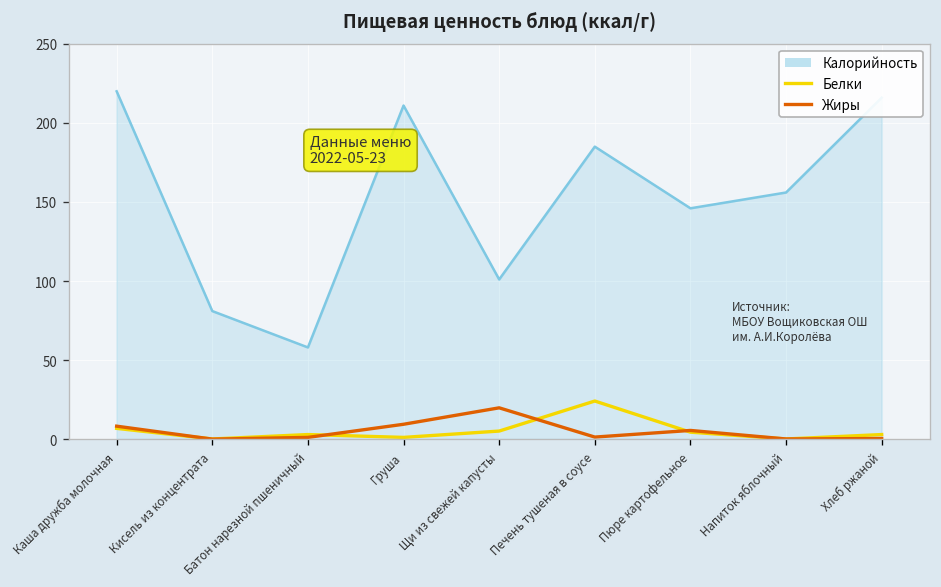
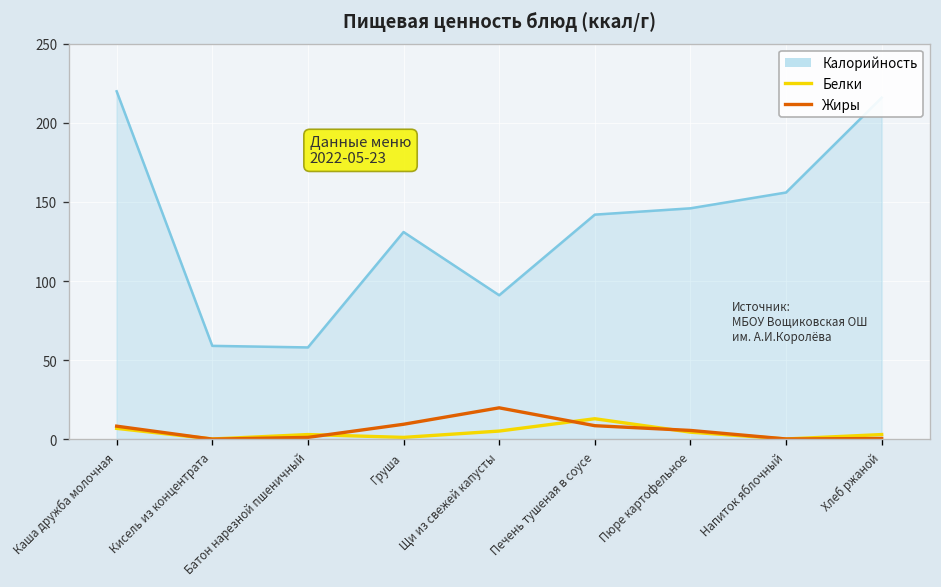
  {
    "Калорийность": {
      "Каша дружба молочная": 220,
-     "Кисель из концентрата": 81,
+     "Кисель из концентрата": 59,
      "Батон нарезной пшеничный": 58,
-     "Груша": 211,
-     "Щи из свежей капусты": 101,
-     "Печень тушеная в соусе": 185,
+     "Груша": 131,
+     "Щи из свежей капусты": 91,
+     "Печень тушеная в соусе": 142,
      "Пюре картофельное": 146,
      "Напиток яблочный": 156
    },
    "Белки": {
      "Груша": 1,
      "Щи из свежей капусты": 5,
-     "Печень тушеная в соусе": 24,
+     "Печень тушеная в соусе": 13,
      "Хлеб ржаной": 3
    },
    "Жиры": {
      "Груша": 9,
      "Щи из свежей капусты": 20,
-     "Печень тушеная в соусе": 1,
+     "Печень тушеная в соусе": 9,
      "Хлеб ржаной": 0
    }
  }
